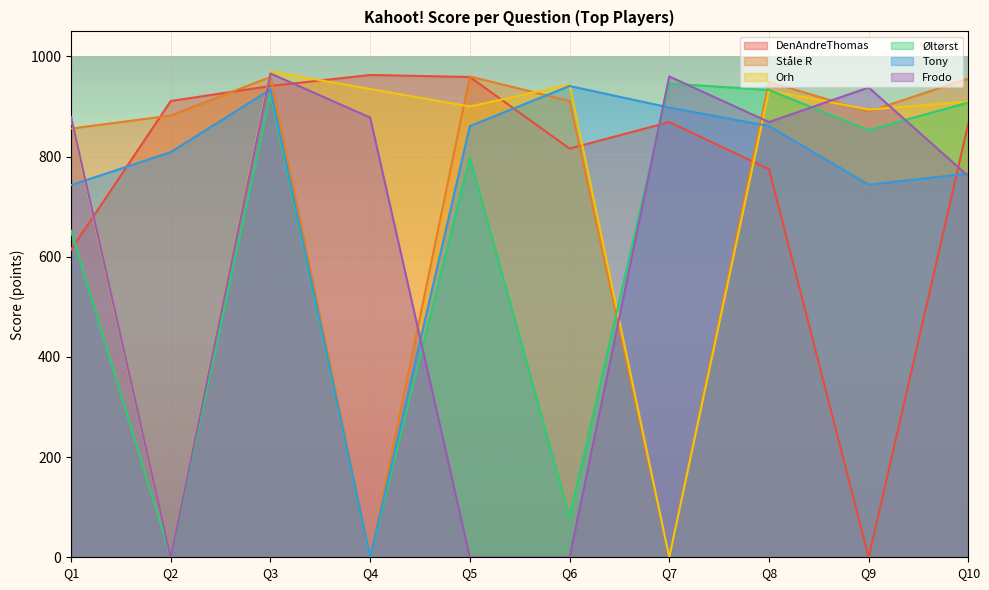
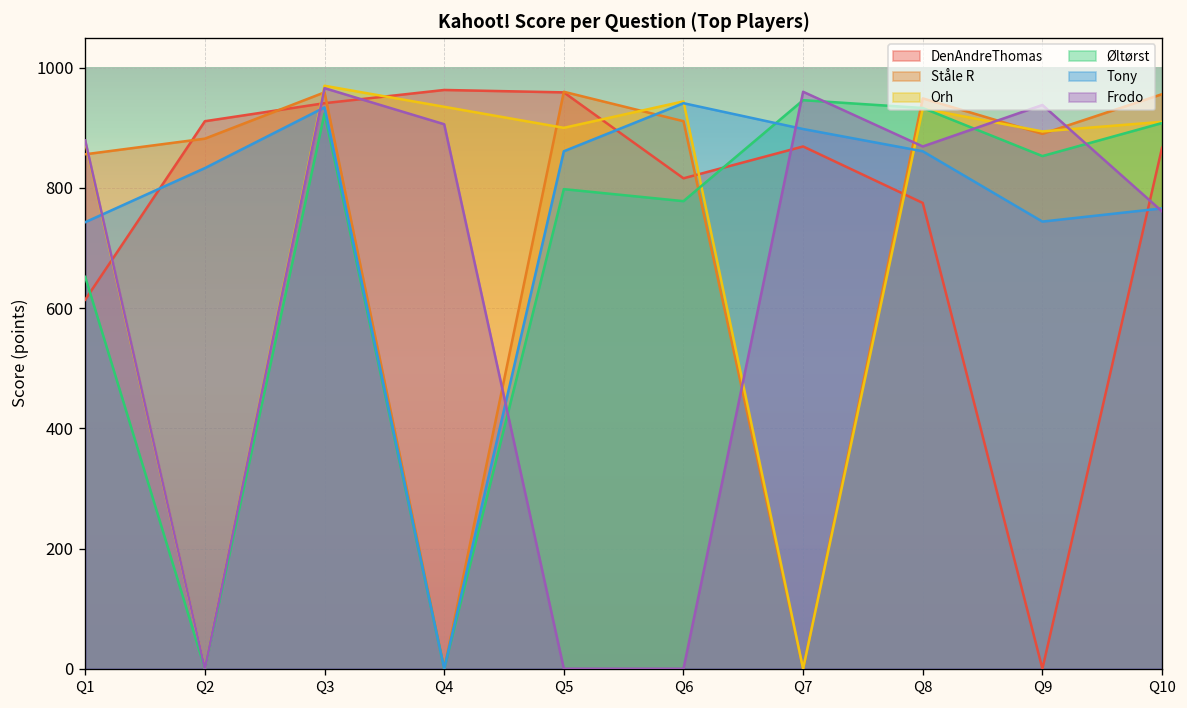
  {
    "Øltørst": {
      "Q1": 650,
      "Q3": 920,
      "Q5": 800,
-     "Q6": 80,
+     "Q6": 780,
      "Q7": 950,
      "Q9": 850
    },
    "Tony": {
      "Q1": 740,
-     "Q2": 810,
+     "Q2": 830,
      "Q3": 930,
      "Q5": 860,
      "Q7": 900,
      "Q8": 860,
      "Q9": 740
    },
    "Frodo": {
-     "Q4": 880,
+     "Q4": 910,
      "Q5": 0,
      "Q6": 0,
      "Q7": 960,
      "Q8": 870,
      "Q9": 940
    }
  }
